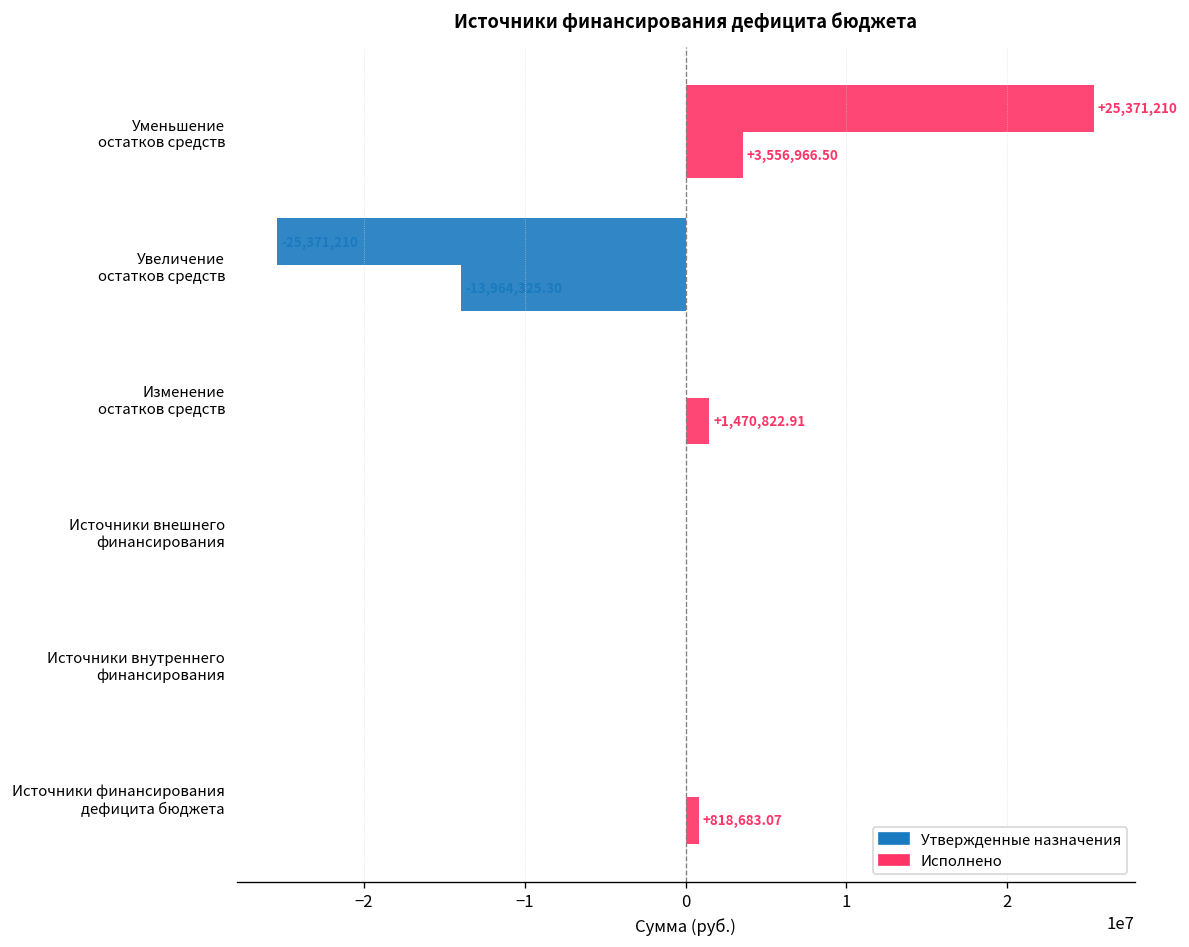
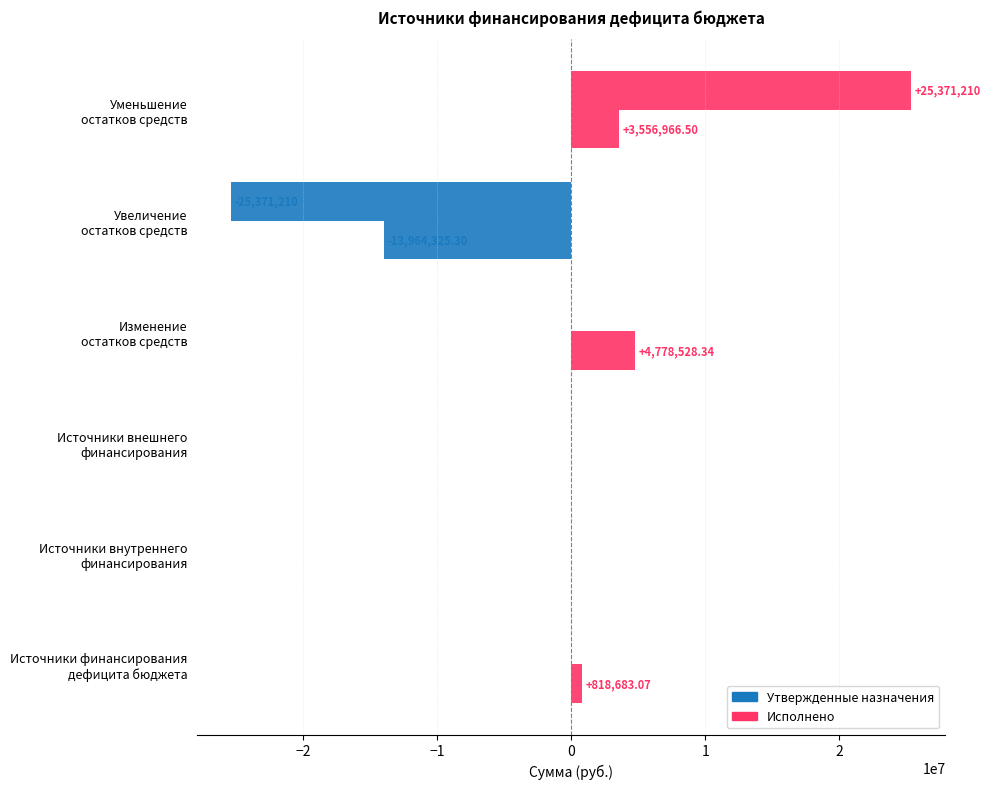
  {
    "Утвержденные назначения": {
      "Уменьшение остатков средств": "+25,371,210"
    },
    "Исполнено": {
      "Уменьшение остатков средств": "+3,556,966.50",
-     "Изменение остатков средств": "+1,470,822.91",
+     "Изменение остатков средств": "+4,778,528.34",
      "Источники финансирования дефицита бюджета": "+818,683.07"
    }
  }
